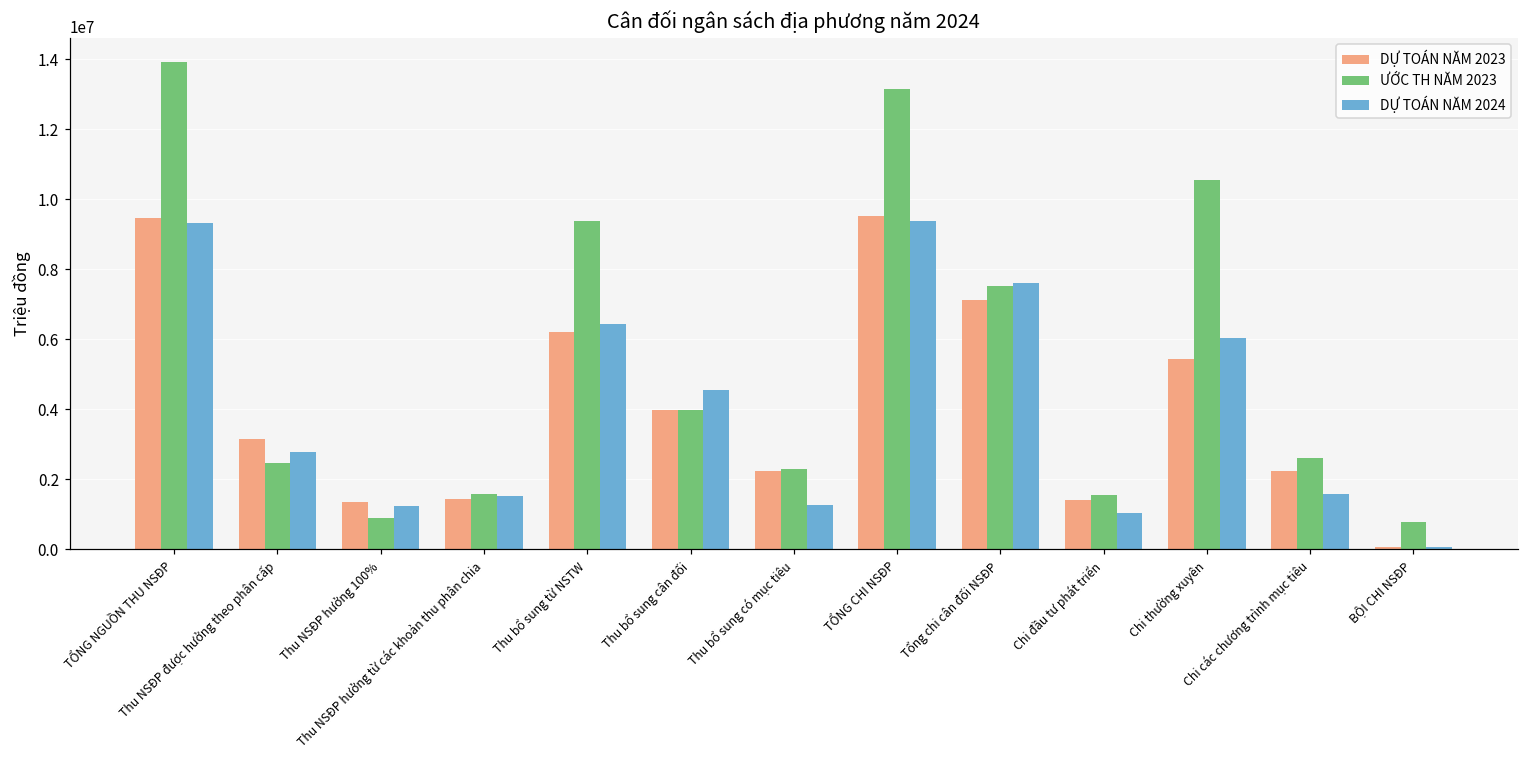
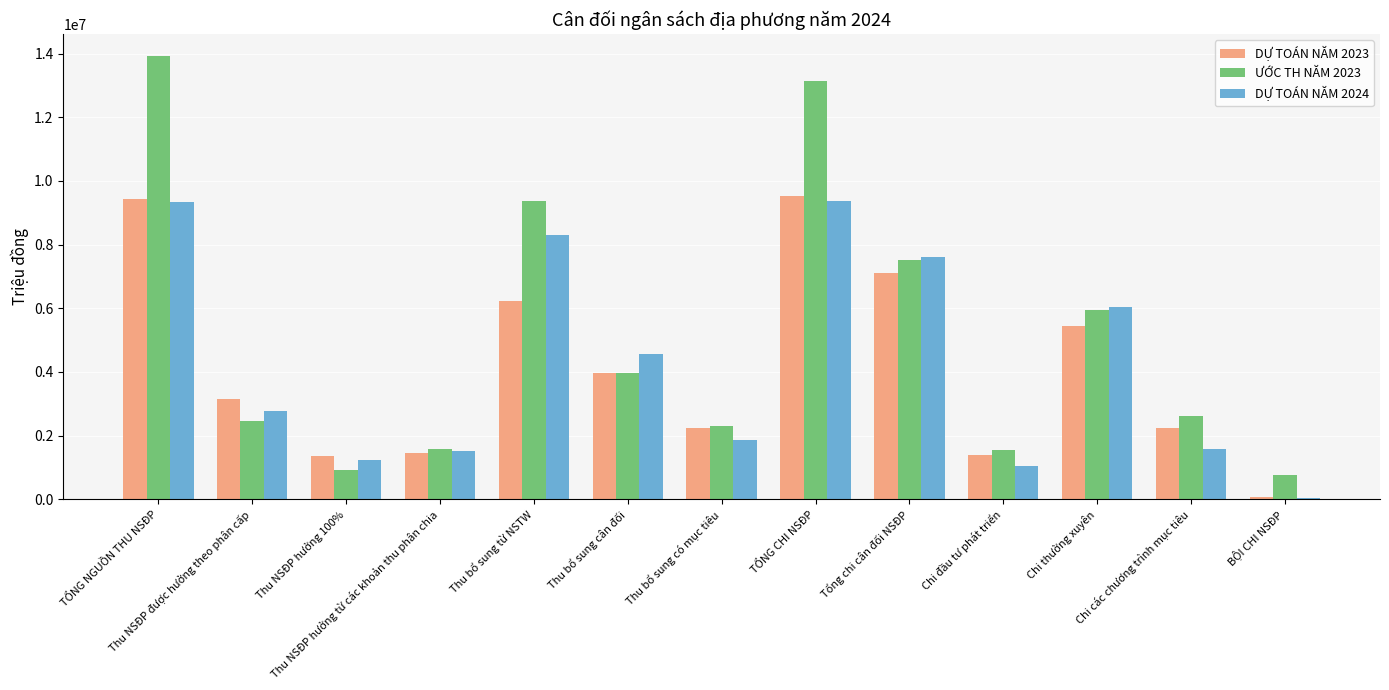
  {
    "DỰ TOÁN NĂM 2023": {
      "TỔNG NGUỒN THU NSĐP": 9400000,
      "Thu NSĐP được hưởng theo phân cấp": 3100000,
      "Thu NSĐP hưởng 100%": 1400000,
      "Thu NSĐP hưởng từ các khoản thu phân chia": 1400000,
      "Thu bổ sung từ NSTW": 6200000,
      "Thu bổ sung cân đối": 4000000,
      "Thu bổ sung có mục tiêu": 2200000,
      "TỔNG CHI NSĐP": 9500000,
      "Tổng chi cân đối NSĐP": 7100000,
      "Chi đầu tư phát triển": 1400000,
      "Chi thường xuyên": 5400000,
      "Chi các chương trình mục tiêu": 2200000
    },
    "ƯỚC TH NĂM 2023": {
      "TỔNG NGUỒN THU NSĐP": 13900000,
      "Thu NSĐP được hưởng theo phân cấp": 2500000,
      "Thu NSĐP hưởng 100%": 900000,
      "Thu NSĐP hưởng từ các khoản thu phân chia": 1600000,
      "Thu bổ sung từ NSTW": 9400000,
      "Thu bổ sung cân đối": 4000000,
      "Thu bổ sung có mục tiêu": 2300000,
      "TỔNG CHI NSĐP": 13100000,
      "Tổng chi cân đối NSĐP": 7500000,
      "Chi đầu tư phát triển": 1500000,
-     "Chi thường xuyên": 10500000,
+     "Chi thường xuyên": 6000000,
      "Chi các chương trình mục tiêu": 2600000,
      "BỘI CHI NSĐP": 800000
    },
    "DỰ TOÁN NĂM 2024": {
      "TỔNG NGUỒN THU NSĐP": 9300000,
      "Thu NSĐP được hưởng theo phân cấp": 2800000,
      "Thu NSĐP hưởng 100%": 1200000,
      "Thu NSĐP hưởng từ các khoản thu phân chia": 1500000,
-     "Thu bổ sung từ NSTW": 6400000,
+     "Thu bổ sung từ NSTW": 8300000,
      "Thu bổ sung cân đối": 4600000,
-     "Thu bổ sung có mục tiêu": 1300000,
+     "Thu bổ sung có mục tiêu": 1900000,
      "TỔNG CHI NSĐP": 9400000,
      "Tổng chi cân đối NSĐP": 7600000,
      "Chi đầu tư phát triển": 1000000,
      "Chi thường xuyên": 6000000,
      "Chi các chương trình mục tiêu": 1600000
    }
  }
